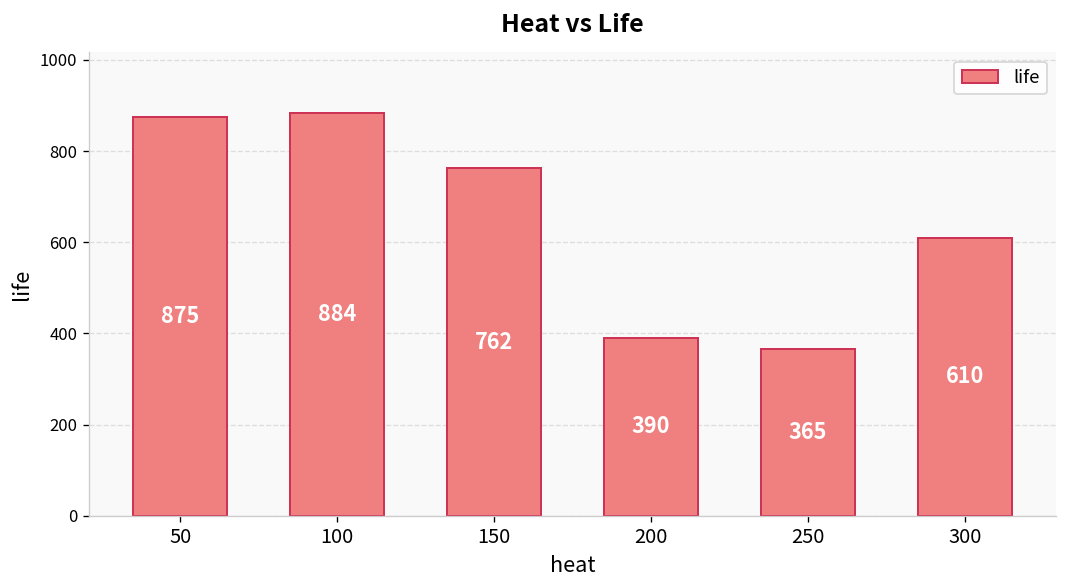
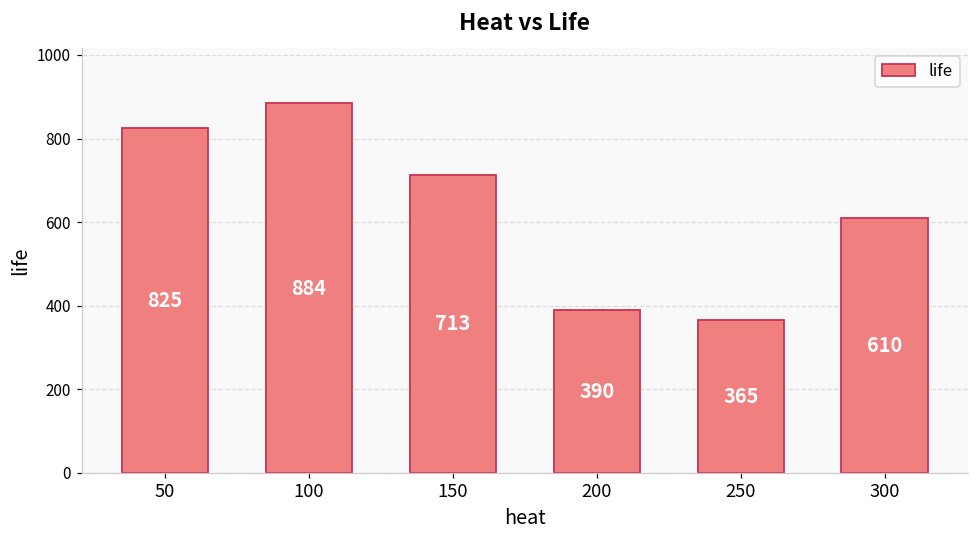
  {
-   "50": 875,
+   "50": 825,
    "100": 884,
-   "150": 762,
+   "150": 713,
    "200": 390,
    "250": 365,
    "300": 610
  }
